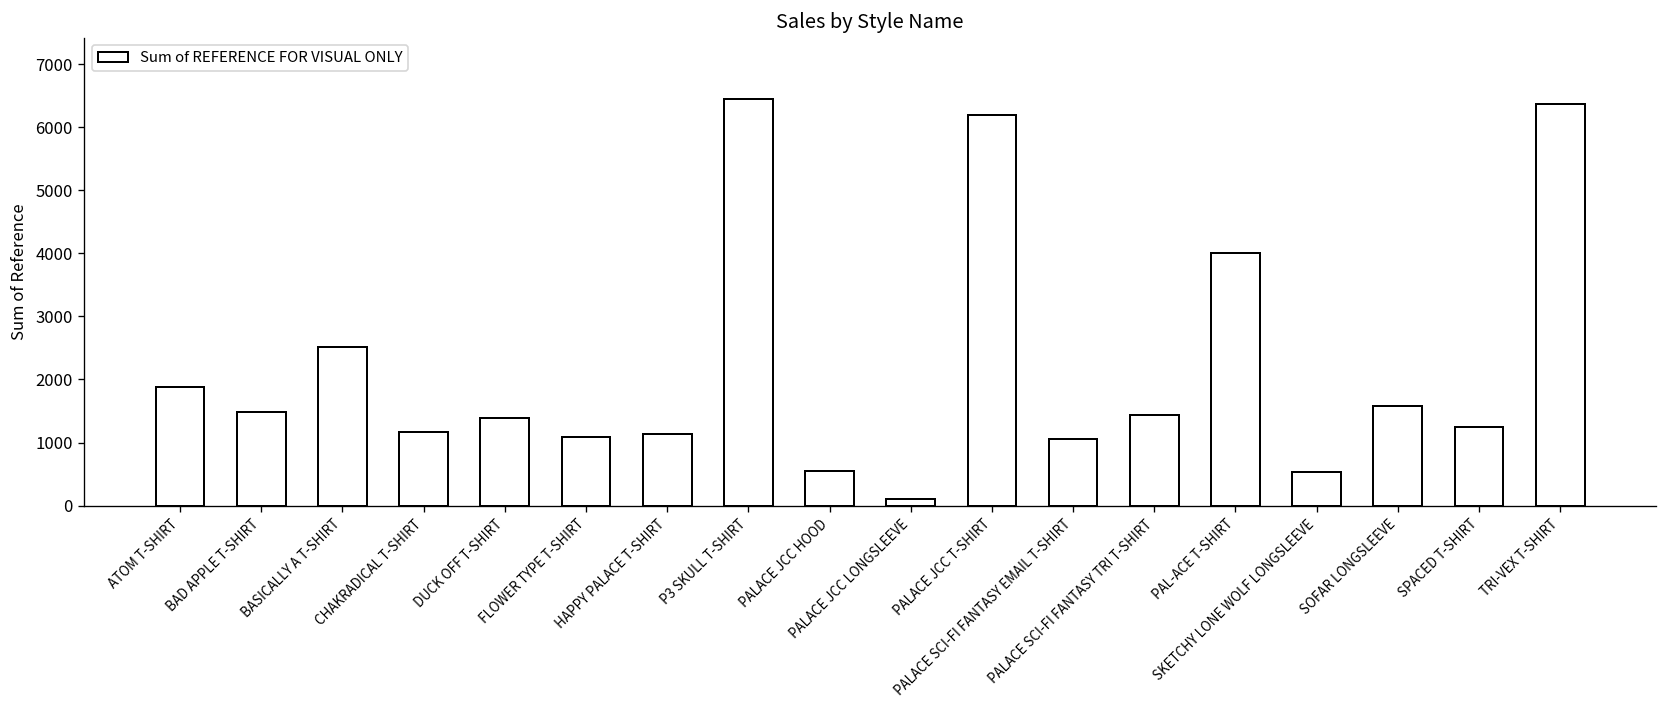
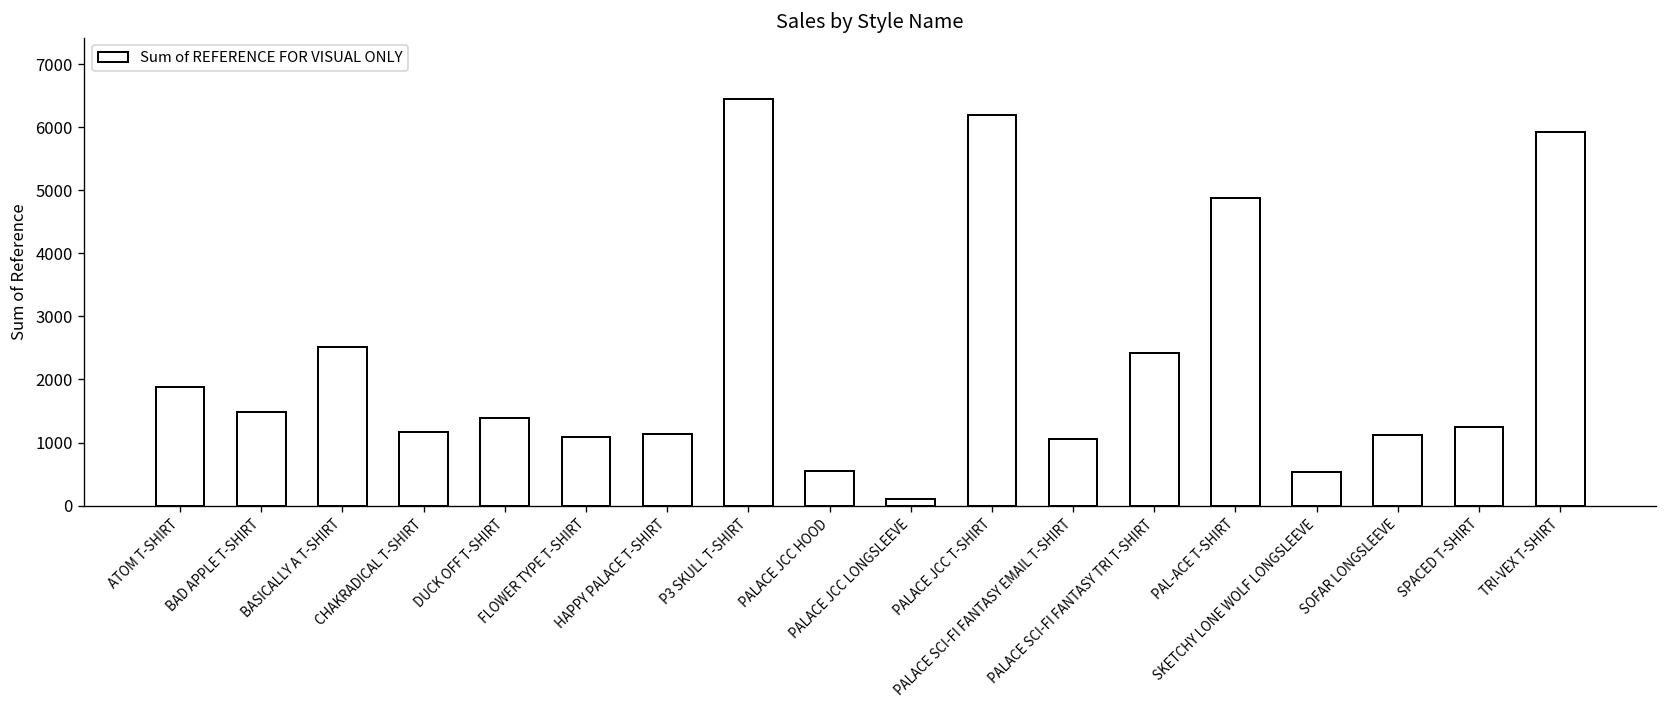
  {
    "ATOM T-SHIRT": 1900,
    "BAD APPLE T-SHIRT": 1500,
    "BASICALLY A T-SHIRT": 2500,
    "CHAKRADICAL T-SHIRT": 1200,
    "DUCK OFF T-SHIRT": 1400,
    "FLOWER TYPE T-SHIRT": 1100,
    "HAPPY PALACE T-SHIRT": 1100,
    "P3 SKULL T-SHIRT": 6500,
    "PALACE JCC HOOD": 600,
    "PALACE JCC LONGSLEEVE": 100,
    "PALACE JCC T-SHIRT": 6200,
    "PALACE SCI-FI FANTASY EMAIL T-SHIRT": 1100,
-   "PALACE SCI-FI FANTASY TRI T-SHIRT": 1400,
-   "PAL-ACE T-SHIRT": 4000,
+   "PALACE SCI-FI FANTASY TRI T-SHIRT": 2400,
+   "PAL-ACE T-SHIRT": 4900,
    "SKETCHY LONE WOLF LONGSLEEVE": 500,
-   "SOFAR LONGSLEEVE": 1600,
+   "SOFAR LONGSLEEVE": 1100,
    "SPACED T-SHIRT": 1200,
-   "TRI-VEX T-SHIRT": 6400
+   "TRI-VEX T-SHIRT": 5900
  }
